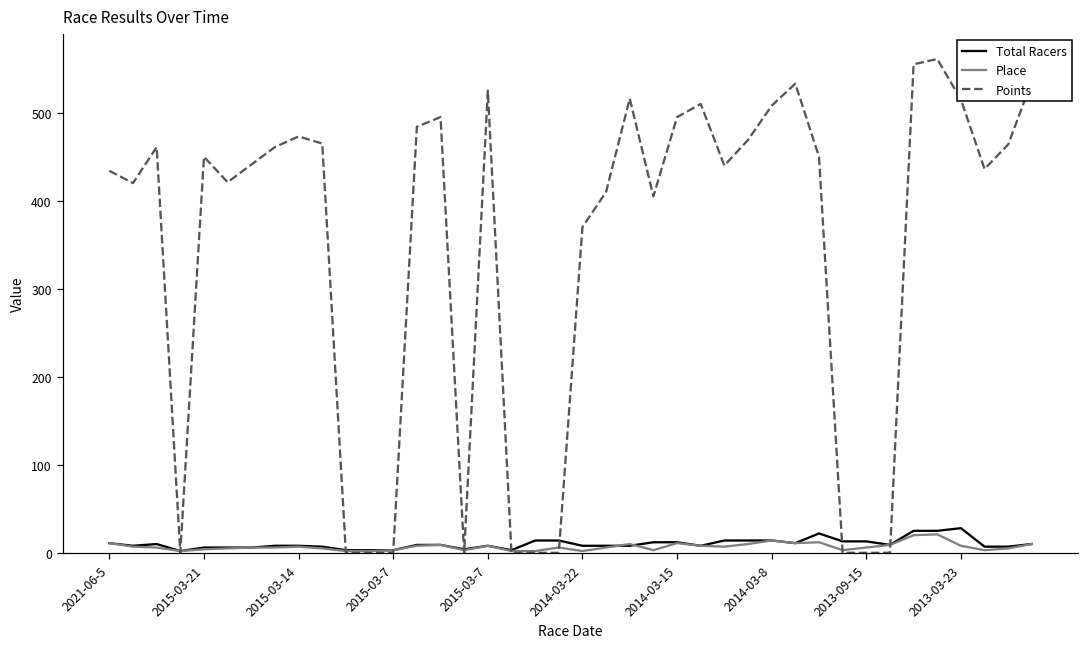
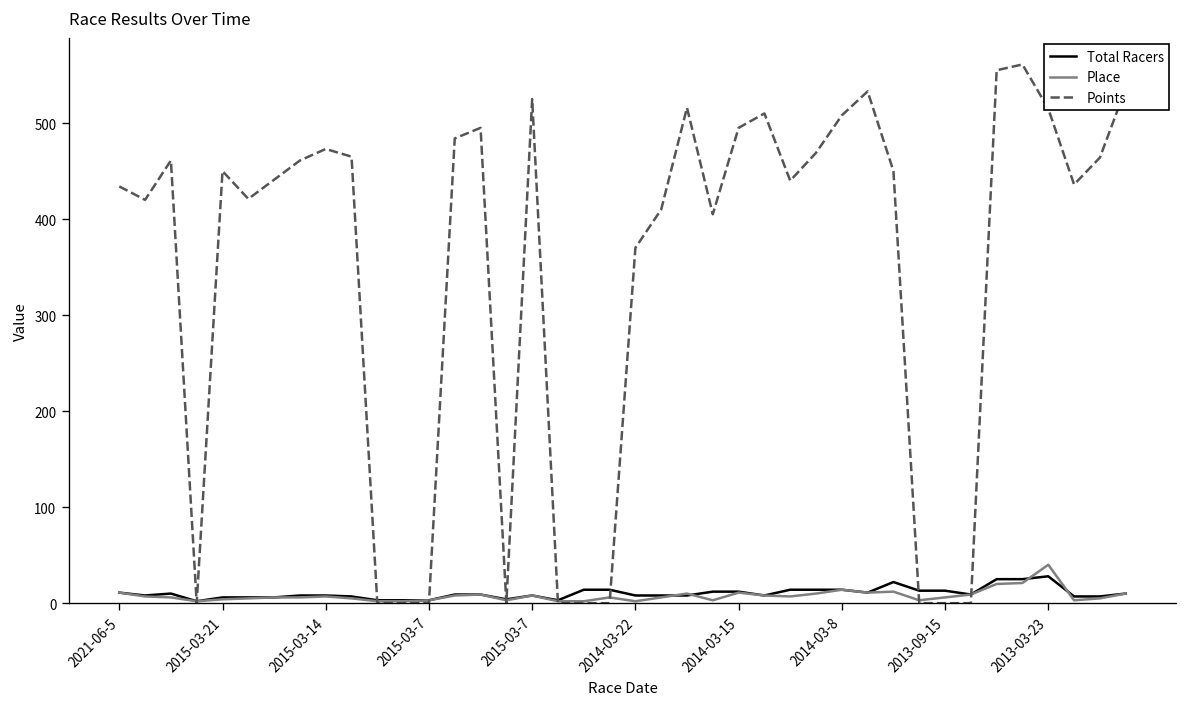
  {
    "Total Racers": {
      "2013-03-23": 30
    },
    "Place": {
-     "2013-03-23": 10
+     "2013-03-23": 40
    },
    "Points": {
      "2021-06-5": 430,
      "2013-03-23": 520
    }
  }
